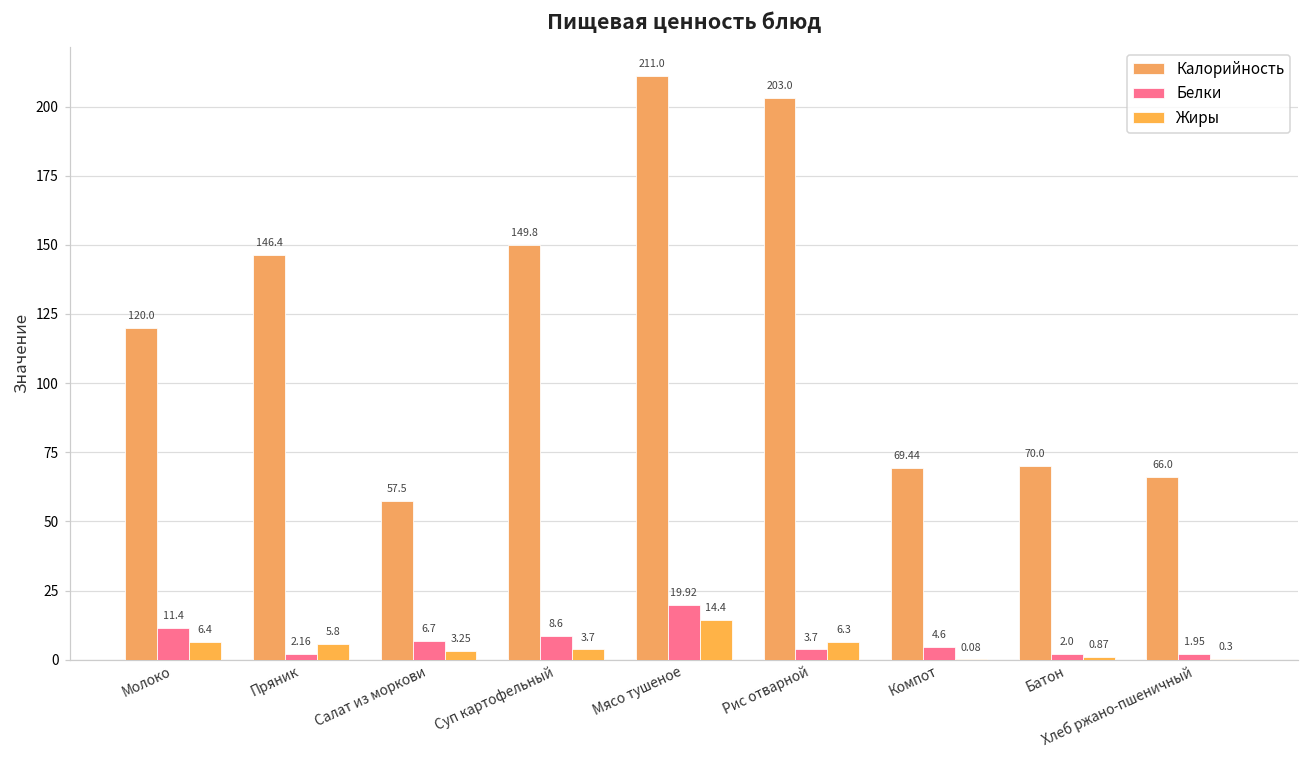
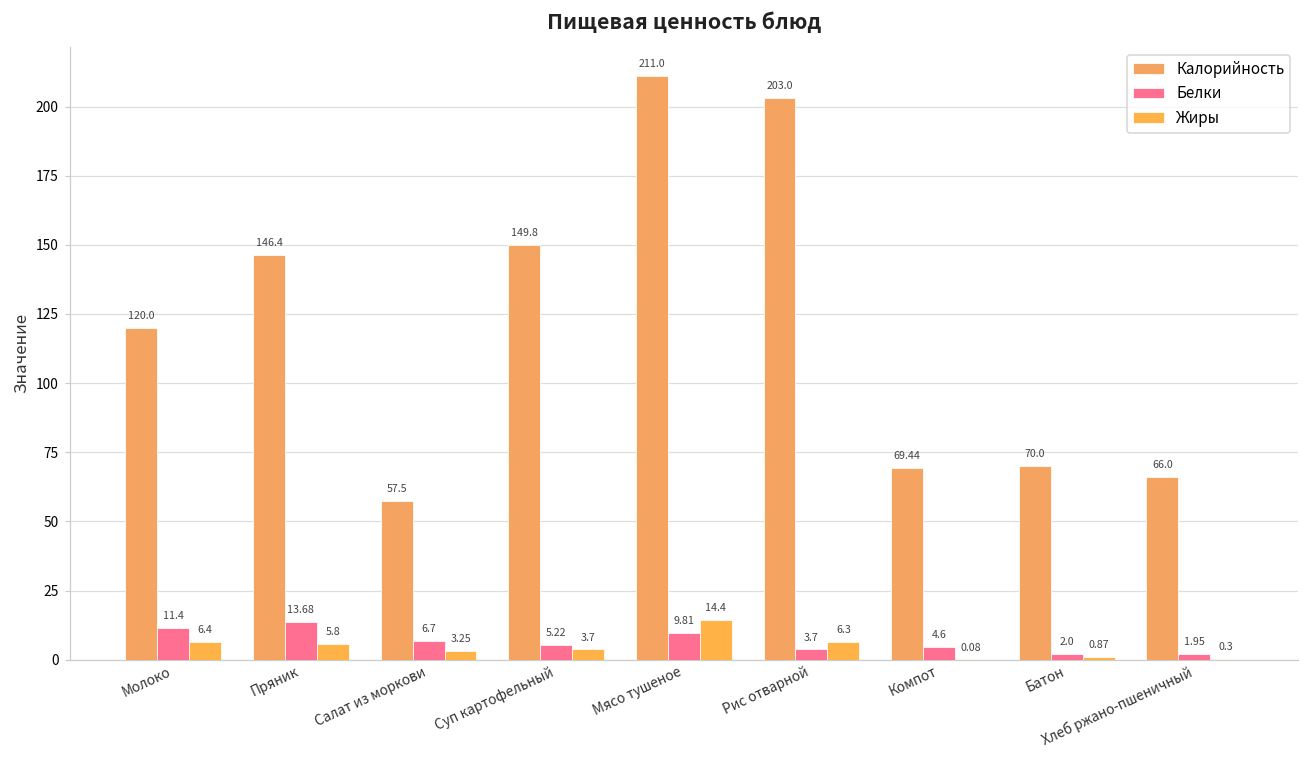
  {
    "Белки": {
      "Молоко": 11.4,
-     "Пряник": 2.16,
+     "Пряник": 13.68,
      "Салат из моркови": 6.7,
-     "Суп картофельный": 8.6,
-     "Мясо тушеное": 19.92,
+     "Суп картофельный": 5.22,
+     "Мясо тушеное": 9.81,
      "Рис отварной": 3.7,
      "Компот": 4.6,
      "Батон": 2.0,
      "Хлеб ржано-пшеничный": 1.95
    }
  }
